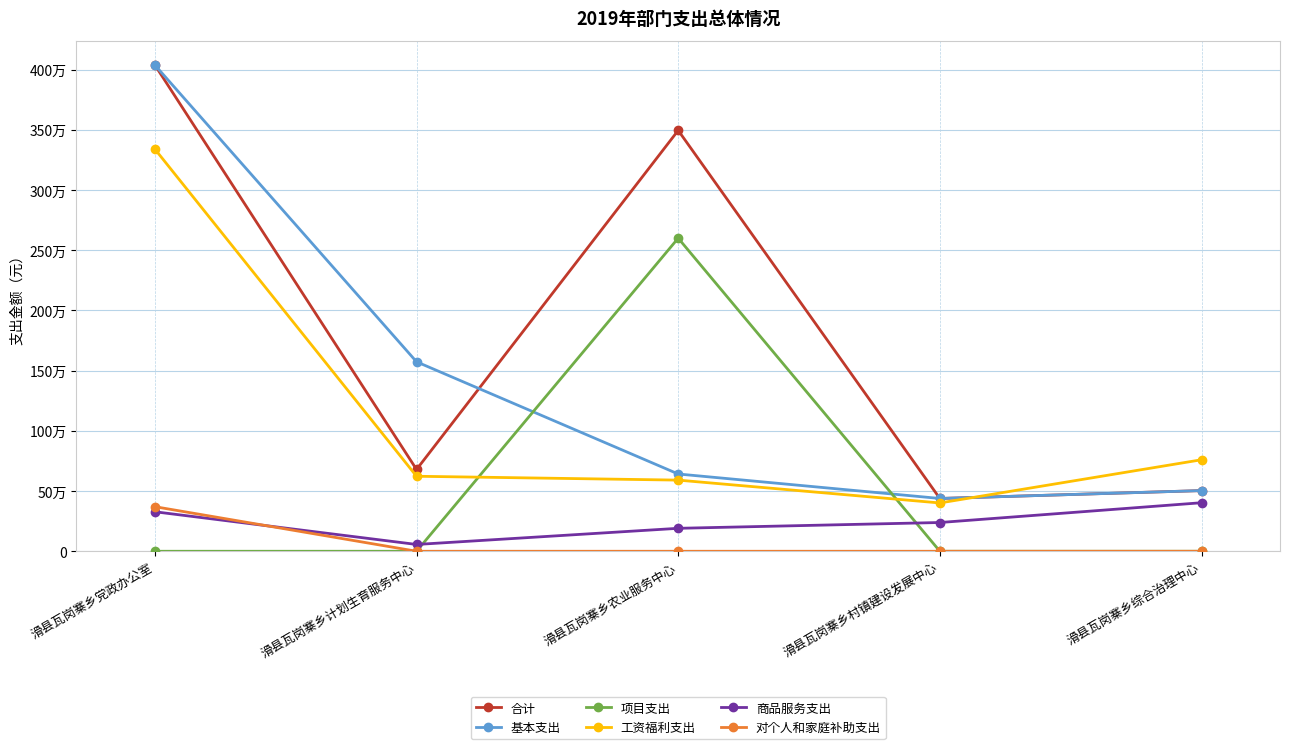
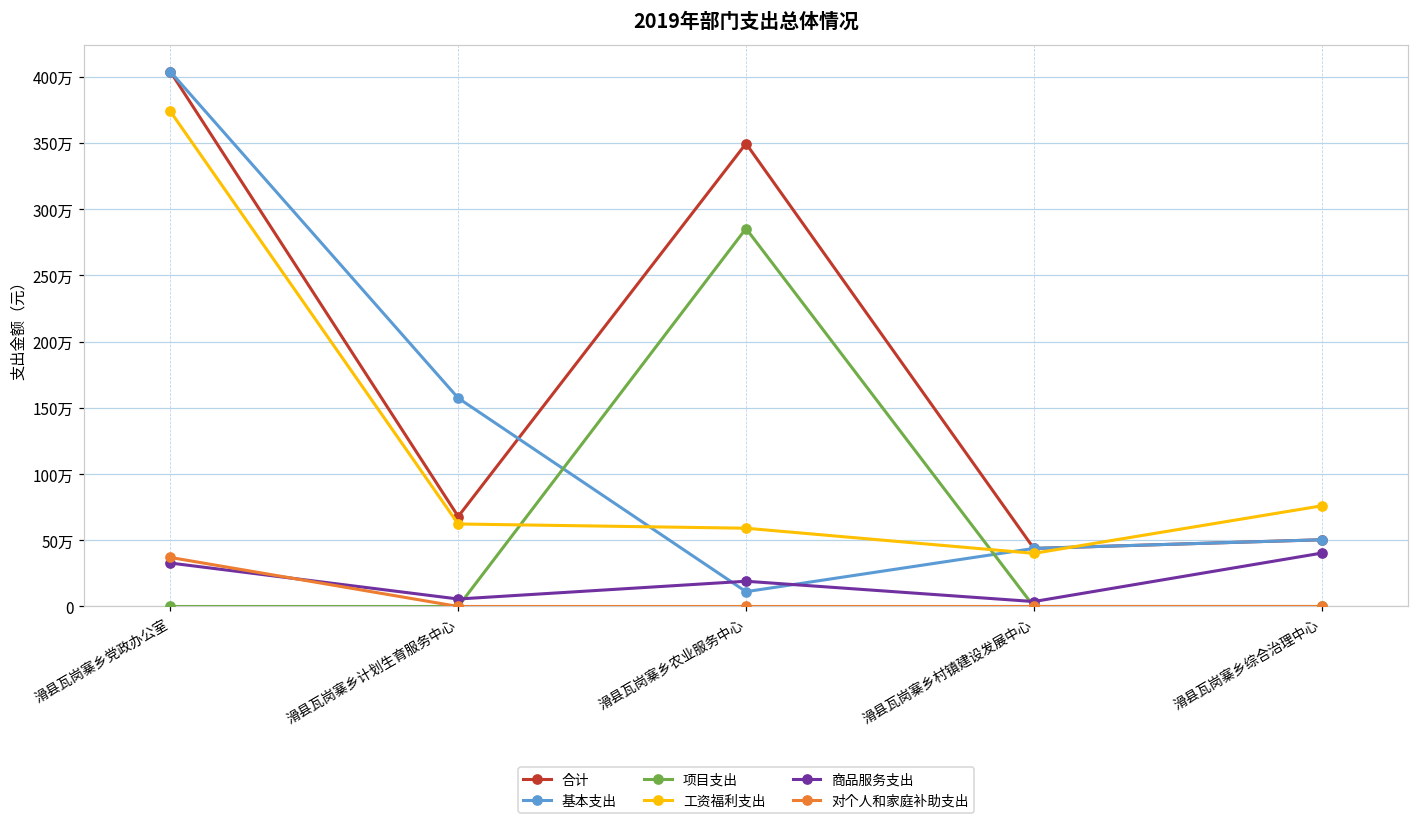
  {
    "合计": {
      "滑县瓦岗寨乡计划生育服务中心": "68万",
      "滑县瓦岗寨乡农业服务中心": "349万"
    },
    "基本支出": {
      "滑县瓦岗寨乡计划生育服务中心": "157万",
-     "滑县瓦岗寨乡农业服务中心": "64万"
+     "滑县瓦岗寨乡农业服务中心": "11万"
    },
    "项目支出": {
      "滑县瓦岗寨乡党政办公室": "0万",
-     "滑县瓦岗寨乡农业服务中心": "260万"
+     "滑县瓦岗寨乡农业服务中心": "285万"
    },
    "工资福利支出": {
-     "滑县瓦岗寨乡党政办公室": "334万",
+     "滑县瓦岗寨乡党政办公室": "374万",
      "滑县瓦岗寨乡计划生育服务中心": "62万",
      "滑县瓦岗寨乡农业服务中心": "59万",
      "滑县瓦岗寨乡村镇建设发展中心": "40万",
      "滑县瓦岗寨乡综合治理中心": "76万"
    },
    "商品服务支出": {
      "滑县瓦岗寨乡党政办公室": "33万",
      "滑县瓦岗寨乡计划生育服务中心": "6万",
      "滑县瓦岗寨乡农业服务中心": "19万",
-     "滑县瓦岗寨乡村镇建设发展中心": "24万",
+     "滑县瓦岗寨乡村镇建设发展中心": "4万",
      "滑县瓦岗寨乡综合治理中心": "40万"
    },
    "对个人和家庭补助支出": {
      "滑县瓦岗寨乡党政办公室": "37万",
      "滑县瓦岗寨乡农业服务中心": "0万"
    }
  }
